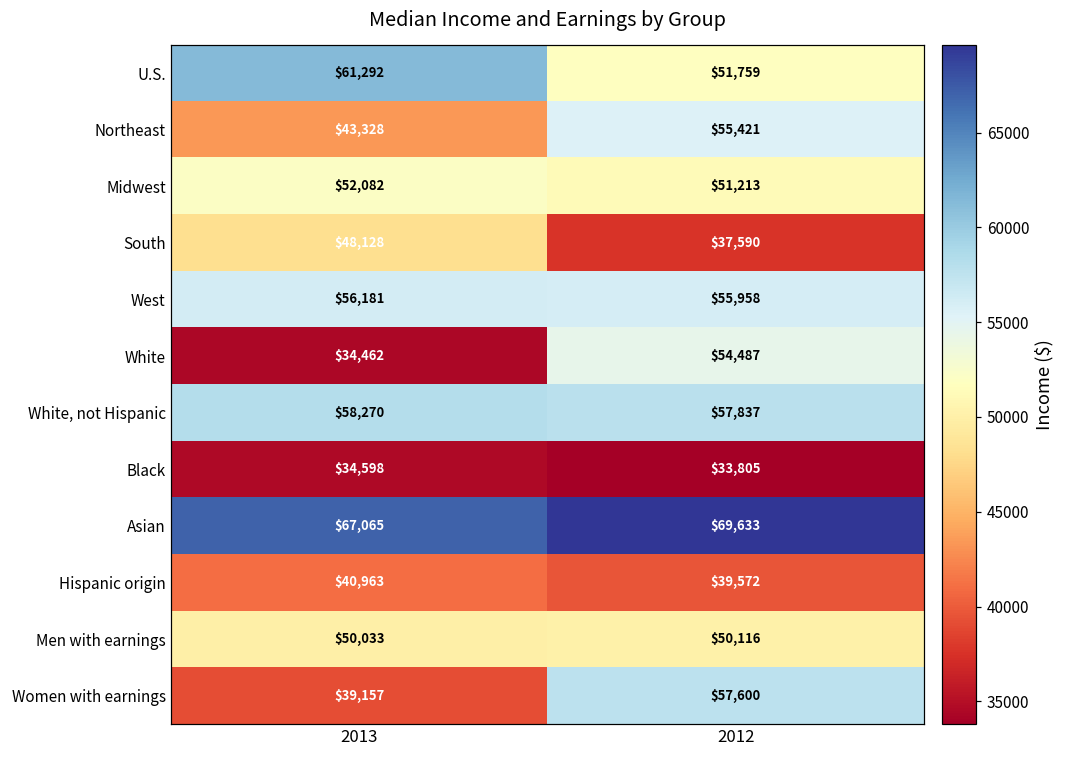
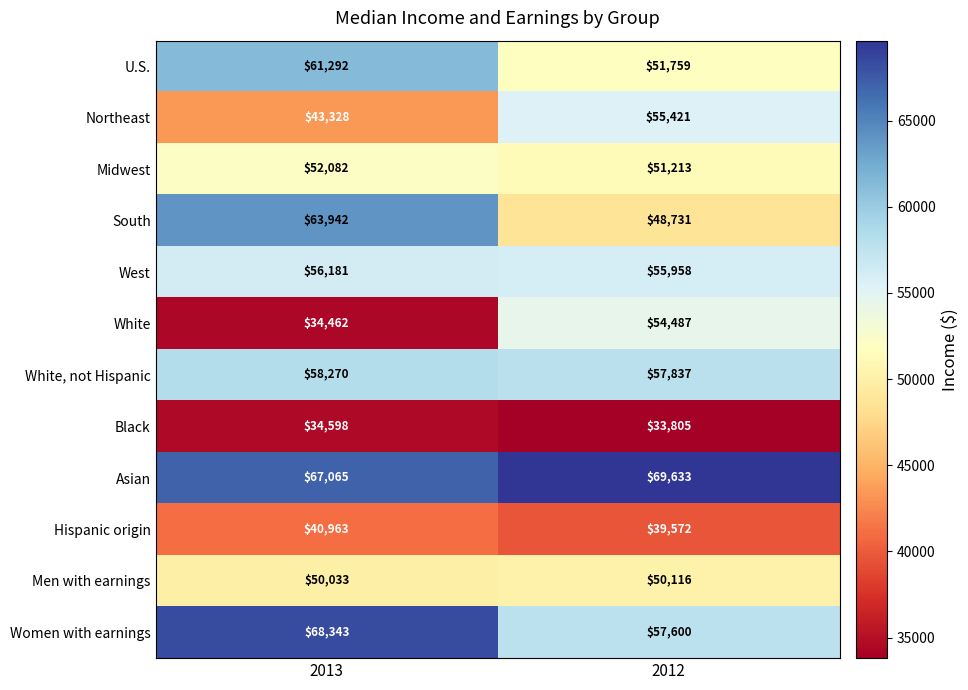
  {
    "U.S.": {
      "2013": "$61,292",
      "2012": "$51,759"
    },
    "Northeast": {
      "2013": "$43,328",
      "2012": "$55,421"
    },
    "Midwest": {
      "2013": "$52,082",
      "2012": "$51,213"
    },
    "South": {
-     "2013": "$48,128",
-     "2012": "$37,590"
+     "2013": "$63,942",
+     "2012": "$48,731"
    },
    "West": {
      "2013": "$56,181",
      "2012": "$55,958"
    },
    "White": {
      "2013": "$34,462",
      "2012": "$54,487"
    },
    "White, not Hispanic": {
      "2013": "$58,270",
      "2012": "$57,837"
    },
    "Black": {
      "2013": "$34,598",
      "2012": "$33,805"
    },
    "Asian": {
      "2013": "$67,065",
      "2012": "$69,633"
    },
    "Hispanic origin": {
      "2013": "$40,963",
      "2012": "$39,572"
    },
    "Men with earnings": {
      "2013": "$50,033",
      "2012": "$50,116"
    },
    "Women with earnings": {
-     "2013": "$39,157",
+     "2013": "$68,343",
      "2012": "$57,600"
    }
  }
